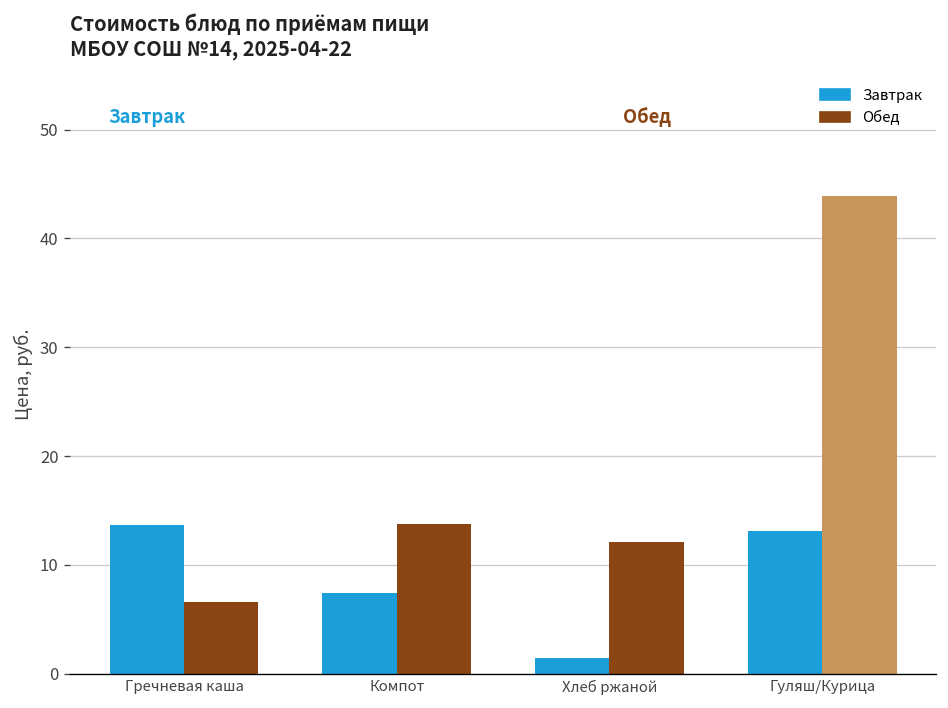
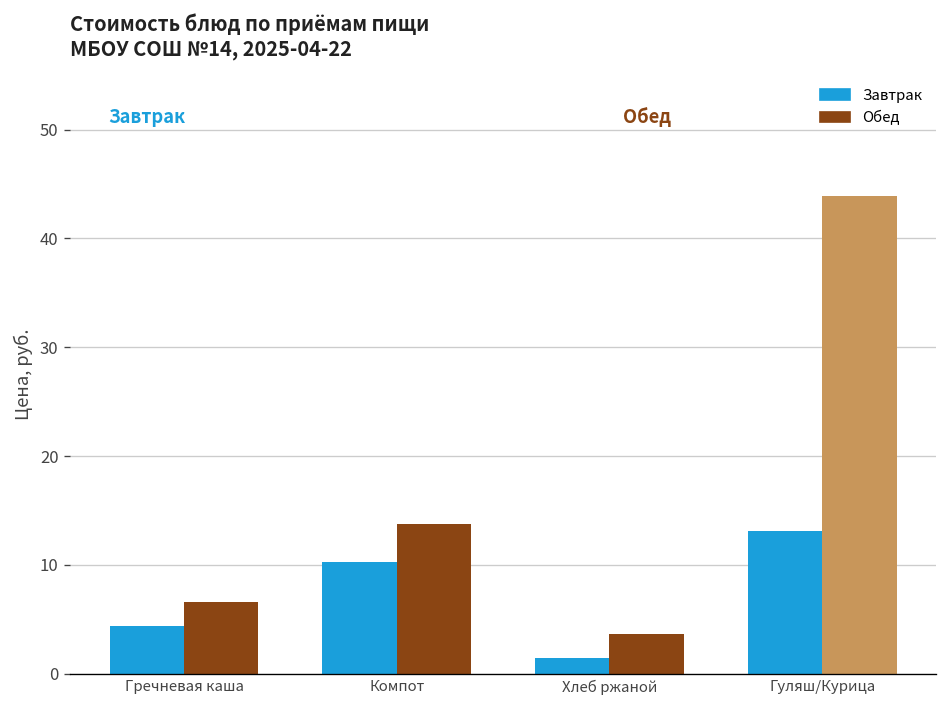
  {
    "Завтрак": {
-     "Гречневая каша": 14,
-     "Компот": 7,
+     "Гречневая каша": 4,
+     "Компот": 10,
      "Хлеб ржаной": 1,
      "Гуляш/Курица": 13
    },
    "Обед": {
      "Гречневая каша": 7,
      "Компот": 14,
-     "Хлеб ржаной": 12,
+     "Хлеб ржаной": 4,
      "Гуляш/Курица": 44
    }
  }
